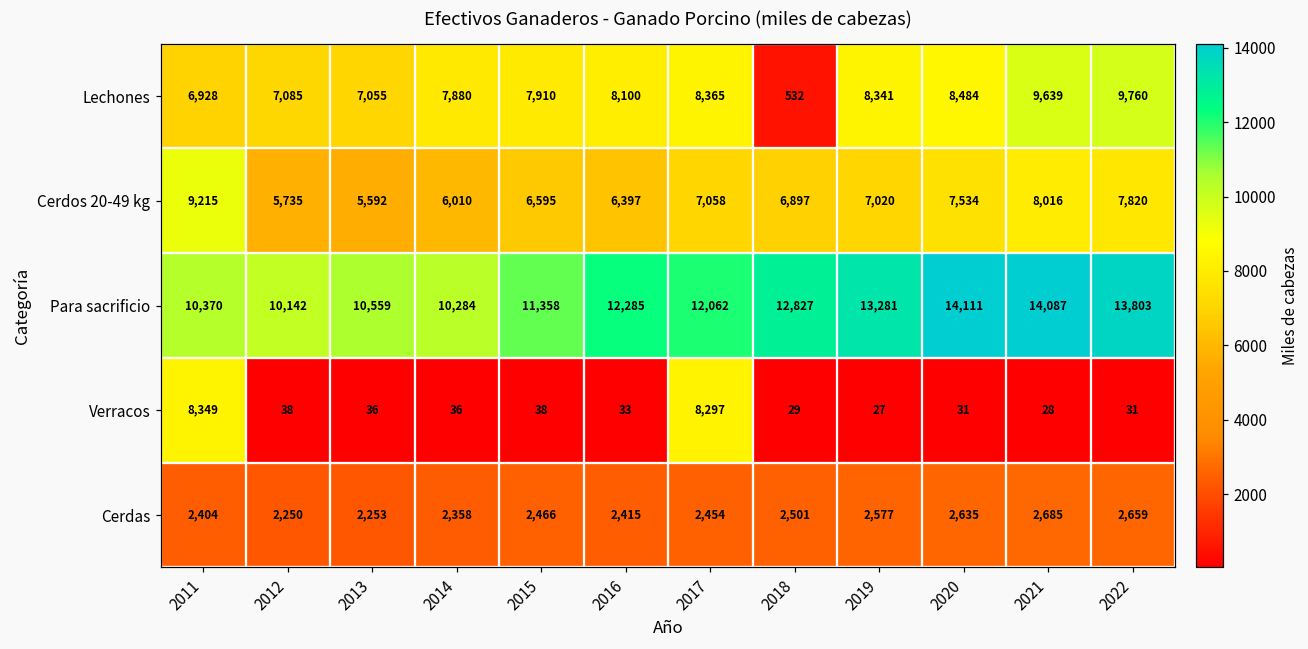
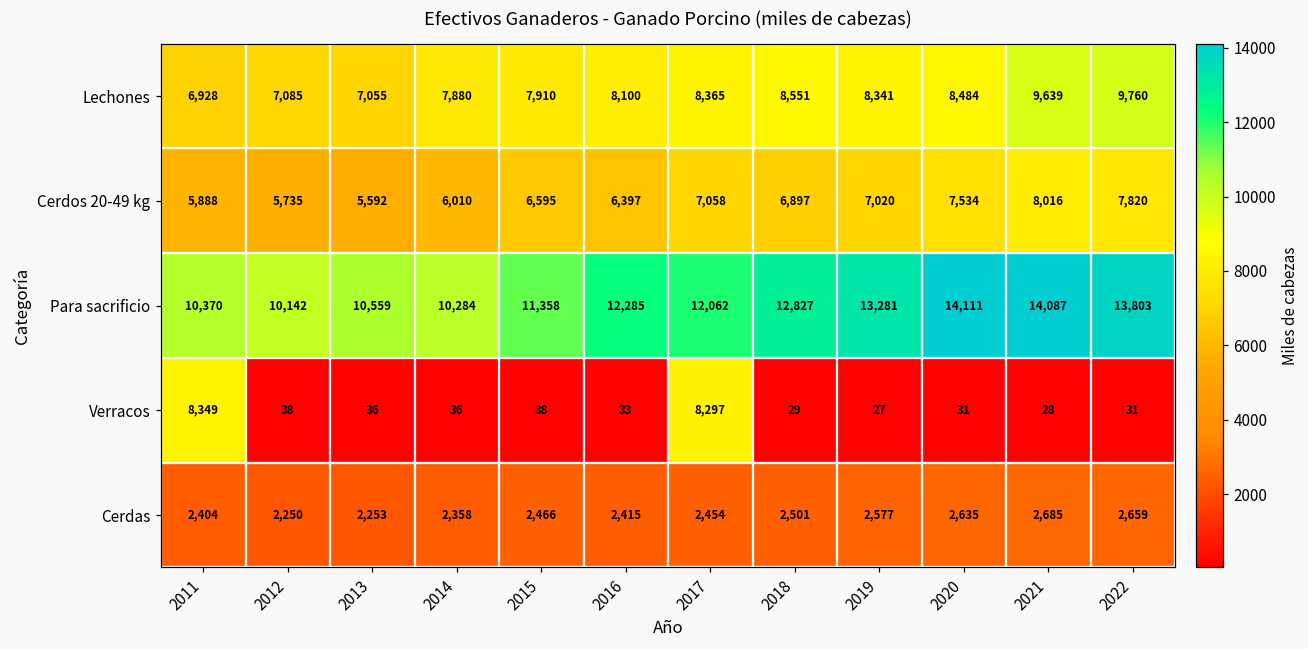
  {
    "Lechones": {
      "2011": "6,928",
      "2012": "7,085",
      "2013": "7,055",
      "2014": "7,880",
      "2015": "7,910",
      "2016": "8,100",
      "2017": "8,365",
-     "2018": "532",
+     "2018": "8,551",
      "2019": "8,341",
      "2020": "8,484",
      "2021": "9,639",
      "2022": "9,760"
    },
    "Cerdos 20-49 kg": {
-     "2011": "9,215",
+     "2011": "5,888",
      "2012": "5,735",
      "2013": "5,592",
      "2014": "6,010",
      "2015": "6,595",
      "2016": "6,397",
      "2017": "7,058",
      "2018": "6,897",
      "2019": "7,020",
      "2020": "7,534",
      "2021": "8,016",
      "2022": "7,820"
    },
    "Para sacrificio": {
      "2011": "10,370",
      "2012": "10,142",
      "2013": "10,559",
      "2014": "10,284",
      "2015": "11,358",
      "2016": "12,285",
      "2017": "12,062",
      "2018": "12,827",
      "2019": "13,281",
      "2020": "14,111",
      "2021": "14,087",
      "2022": "13,803"
    },
    "Verracos": {
      "2011": "8,349",
      "2012": "38",
      "2013": "36",
      "2014": "36",
      "2015": "38",
      "2016": "33",
      "2017": "8,297",
      "2018": "29",
      "2019": "27",
      "2020": "31",
      "2021": "28",
      "2022": "31"
    },
    "Cerdas": {
      "2011": "2,404",
      "2012": "2,250",
      "2013": "2,253",
      "2014": "2,358",
      "2015": "2,466",
      "2016": "2,415",
      "2017": "2,454",
      "2018": "2,501",
      "2019": "2,577",
      "2020": "2,635",
      "2021": "2,685",
      "2022": "2,659"
    }
  }
